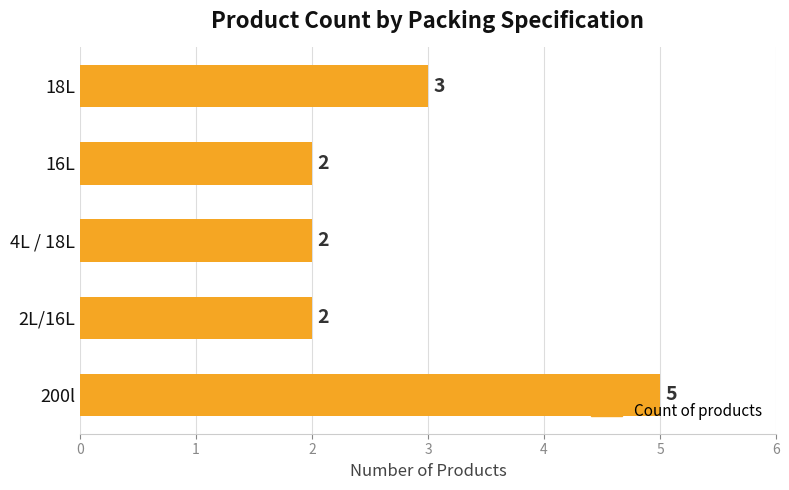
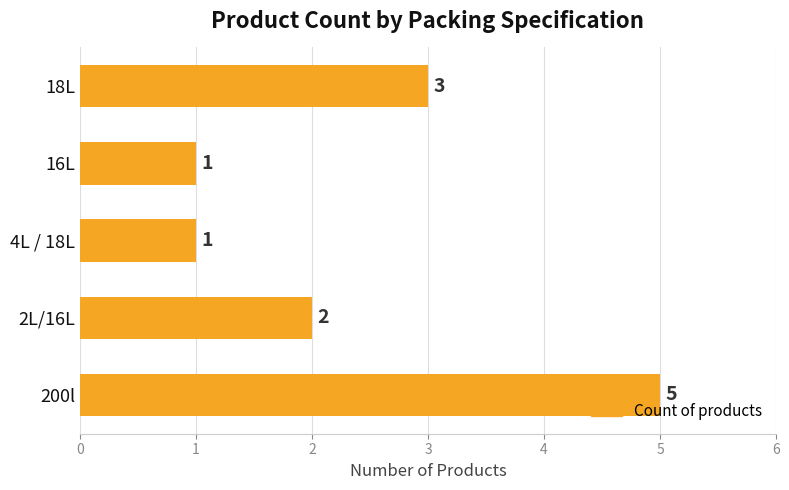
  {
    "18L": 3,
-   "16L": 2,
-   "4L / 18L": 2,
+   "16L": 1,
+   "4L / 18L": 1,
    "2L/16L": 2,
    "200l": 5
  }
